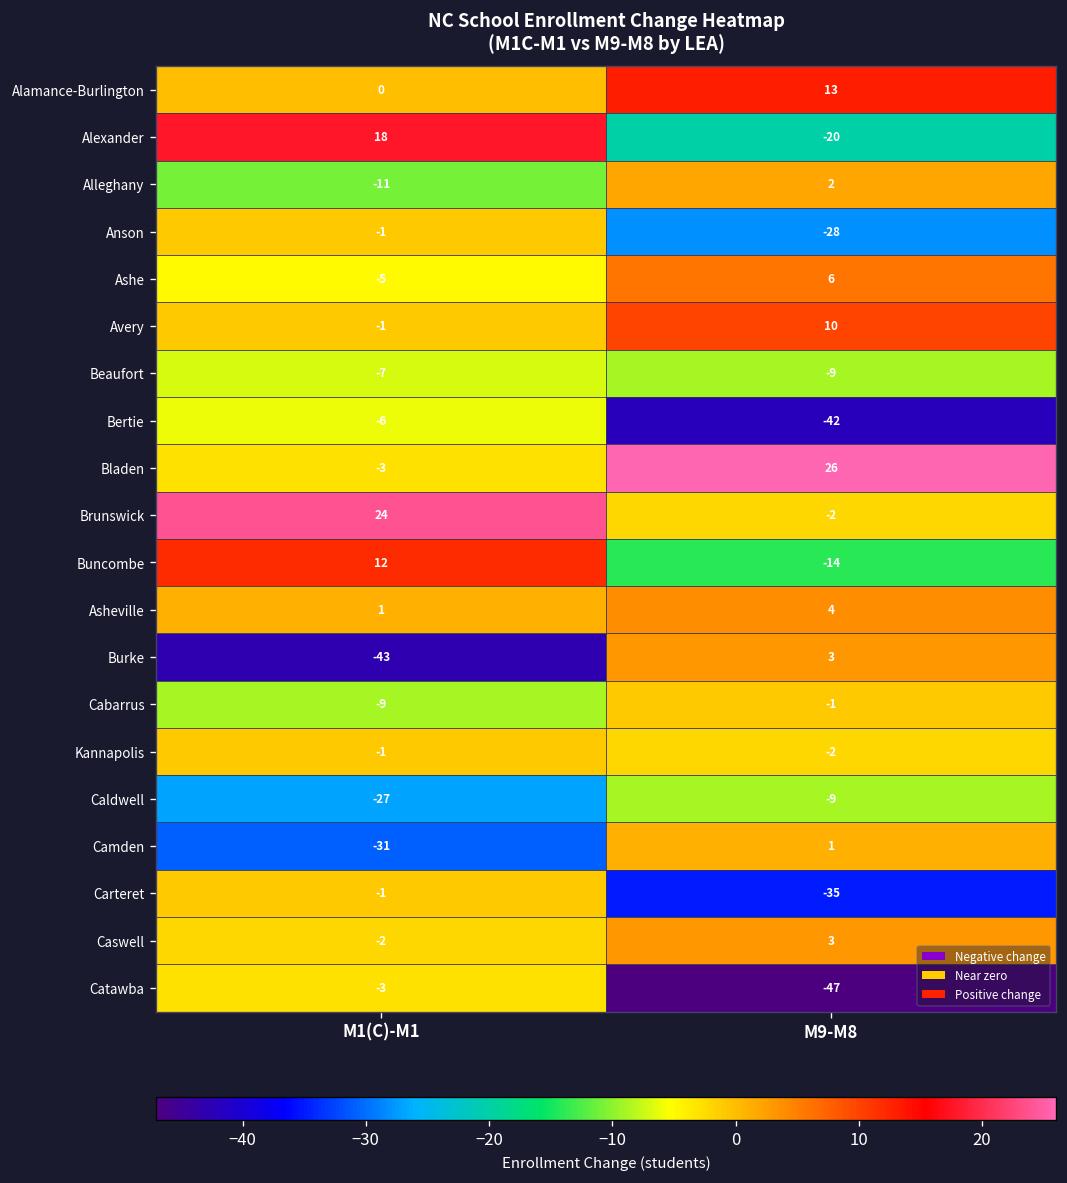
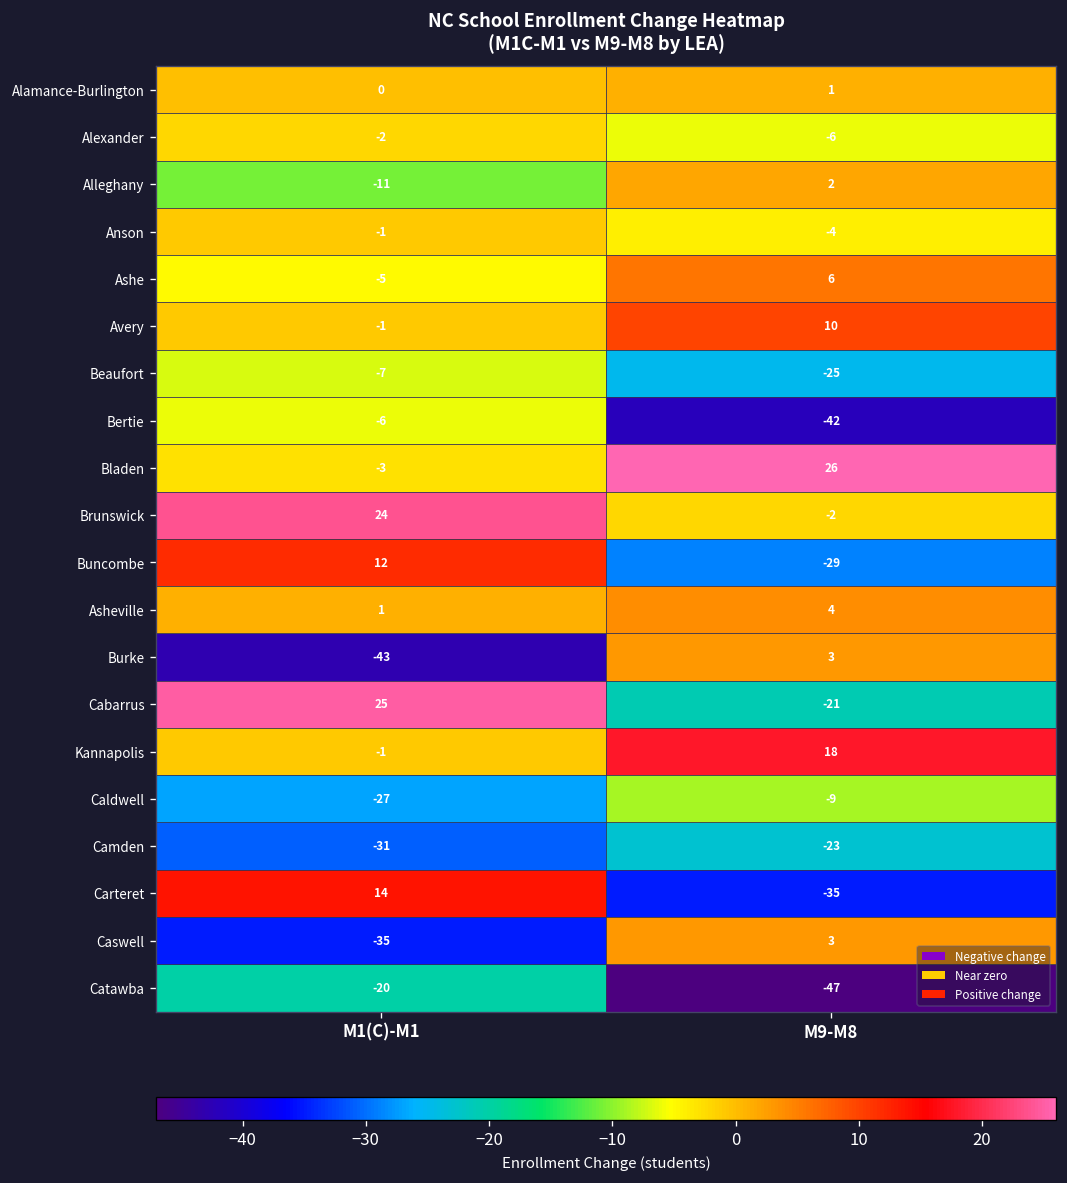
  {
    "Alamance-Burlington": {
      "M1(C)-M1": 0,
-     "M9-M8": 13
+     "M9-M8": 1
    },
    "Alexander": {
-     "M1(C)-M1": 18,
-     "M9-M8": -20
+     "M1(C)-M1": -2,
+     "M9-M8": -6
    },
    "Alleghany": {
      "M1(C)-M1": -11,
      "M9-M8": 2
    },
    "Anson": {
      "M1(C)-M1": -1,
-     "M9-M8": -28
+     "M9-M8": -4
    },
    "Ashe": {
      "M1(C)-M1": -5,
      "M9-M8": 6
    },
    "Avery": {
      "M1(C)-M1": -1,
      "M9-M8": 10
    },
    "Beaufort": {
      "M1(C)-M1": -7,
-     "M9-M8": -9
+     "M9-M8": -25
    },
    "Bertie": {
      "M1(C)-M1": -6,
      "M9-M8": -42
    },
    "Bladen": {
      "M1(C)-M1": -3,
      "M9-M8": 26
    },
    "Brunswick": {
      "M1(C)-M1": 24,
      "M9-M8": -2
    },
    "Buncombe": {
      "M1(C)-M1": 12,
-     "M9-M8": -14
+     "M9-M8": -29
    },
    "Asheville": {
      "M1(C)-M1": 1,
      "M9-M8": 4
    },
    "Burke": {
      "M1(C)-M1": -43,
      "M9-M8": 3
    },
    "Cabarrus": {
-     "M1(C)-M1": -9,
-     "M9-M8": -1
+     "M1(C)-M1": 25,
+     "M9-M8": -21
    },
    "Kannapolis": {
      "M1(C)-M1": -1,
-     "M9-M8": -2
+     "M9-M8": 18
    },
    "Caldwell": {
      "M1(C)-M1": -27,
      "M9-M8": -9
    },
    "Camden": {
      "M1(C)-M1": -31,
-     "M9-M8": 1
+     "M9-M8": -23
    },
    "Carteret": {
-     "M1(C)-M1": -1,
+     "M1(C)-M1": 14,
      "M9-M8": -35
    },
    "Caswell": {
-     "M1(C)-M1": -2,
+     "M1(C)-M1": -35,
      "M9-M8": 3
    },
    "Catawba": {
-     "M1(C)-M1": -3,
+     "M1(C)-M1": -20,
      "M9-M8": -47
    }
  }
